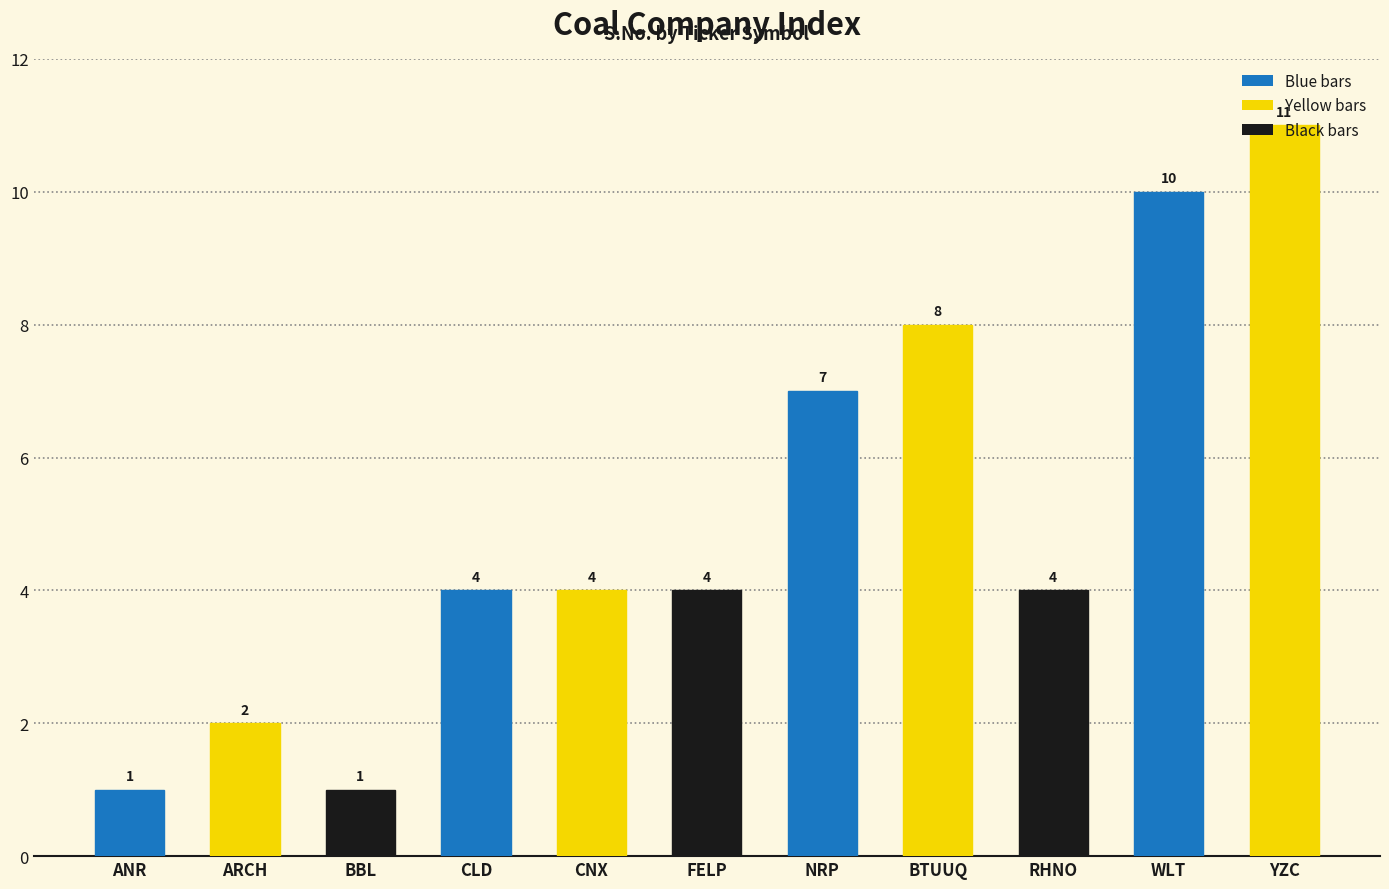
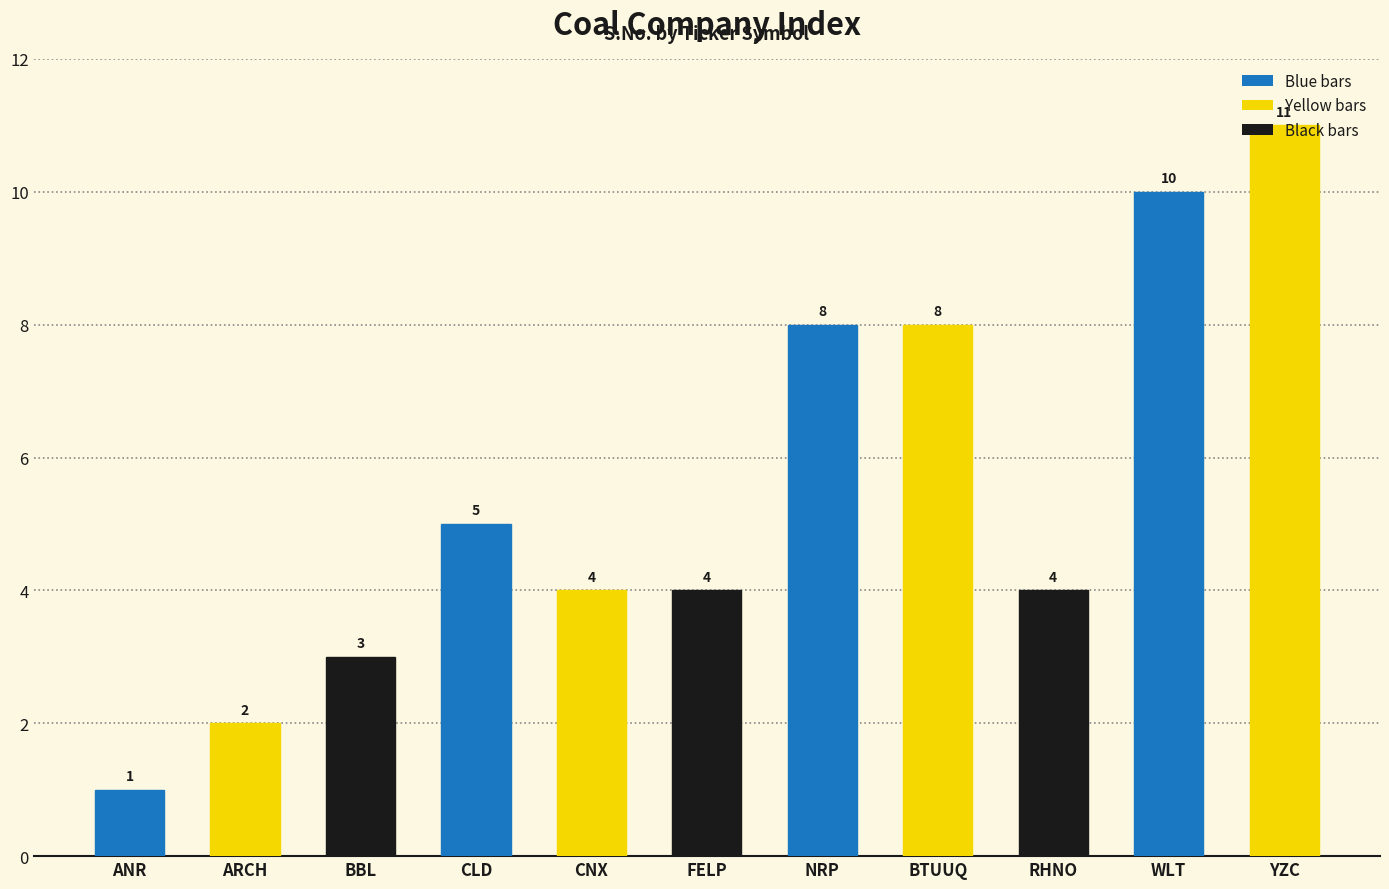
  {
    "ANR": 1,
    "ARCH": 2,
-   "BBL": 1,
-   "CLD": 4,
+   "BBL": 3,
+   "CLD": 5,
    "CNX": 4,
    "FELP": 4,
-   "NRP": 7,
+   "NRP": 8,
    "BTUUQ": 8,
    "RHNO": 4,
    "WLT": 10,
    "YZC": 11
  }
